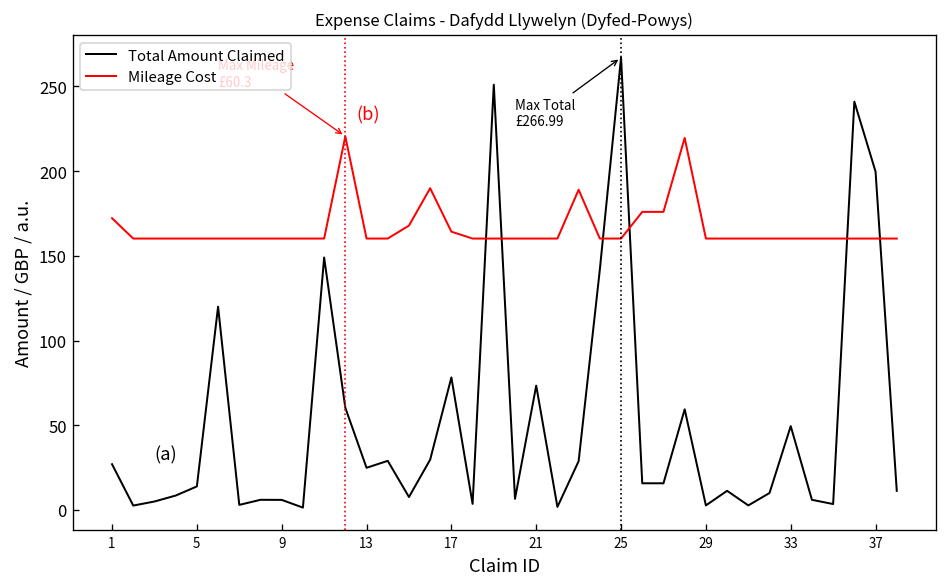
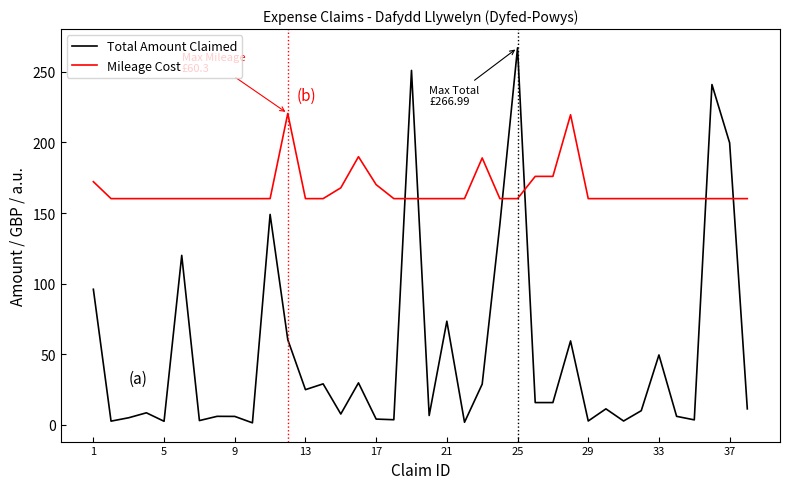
  {
    "Total Amount Claimed": {
-     "1": 27,
-     "5": 14,
+     "1": 96,
+     "5": 3,
      "9": 6,
      "13": 25,
-     "17": 78,
+     "17": 4,
      "21": 73,
      "29": 3,
      "33": 49,
      "37": 200
    },
    "Mileage Cost": {
      "1": 172,
      "5": 160,
      "9": 160,
      "13": 160,
-     "17": 164,
+     "17": 170,
      "21": 160,
      "25": 160,
      "29": 160,
      "33": 160,
      "37": 160
    }
  }
